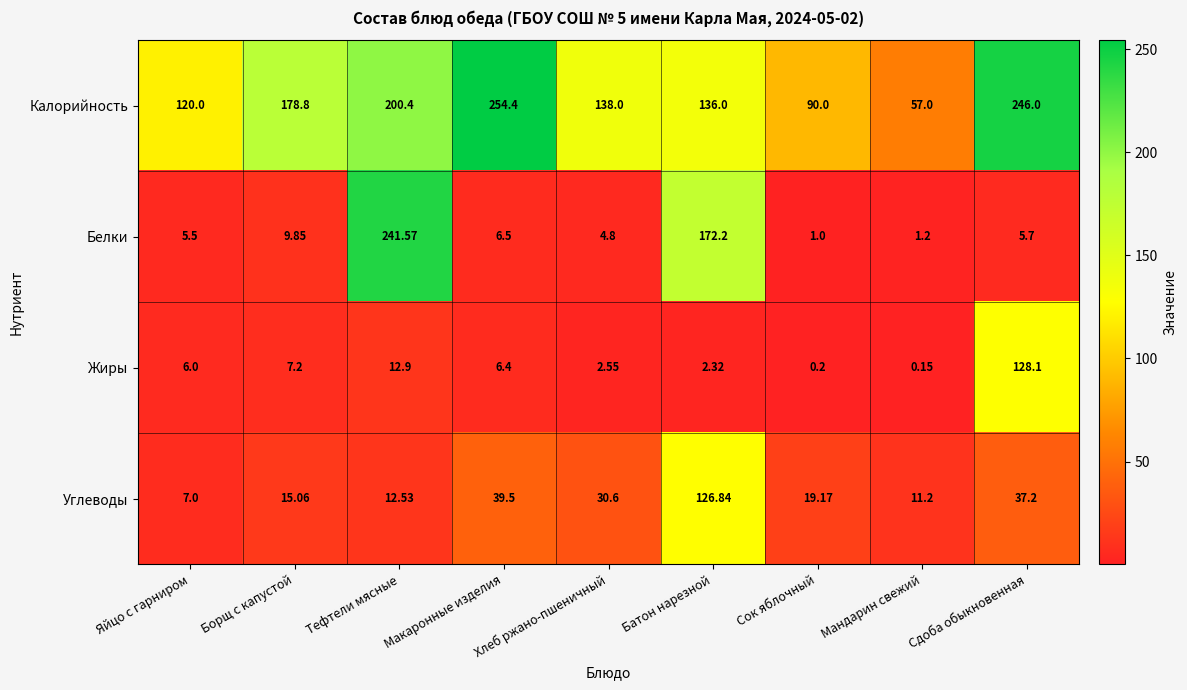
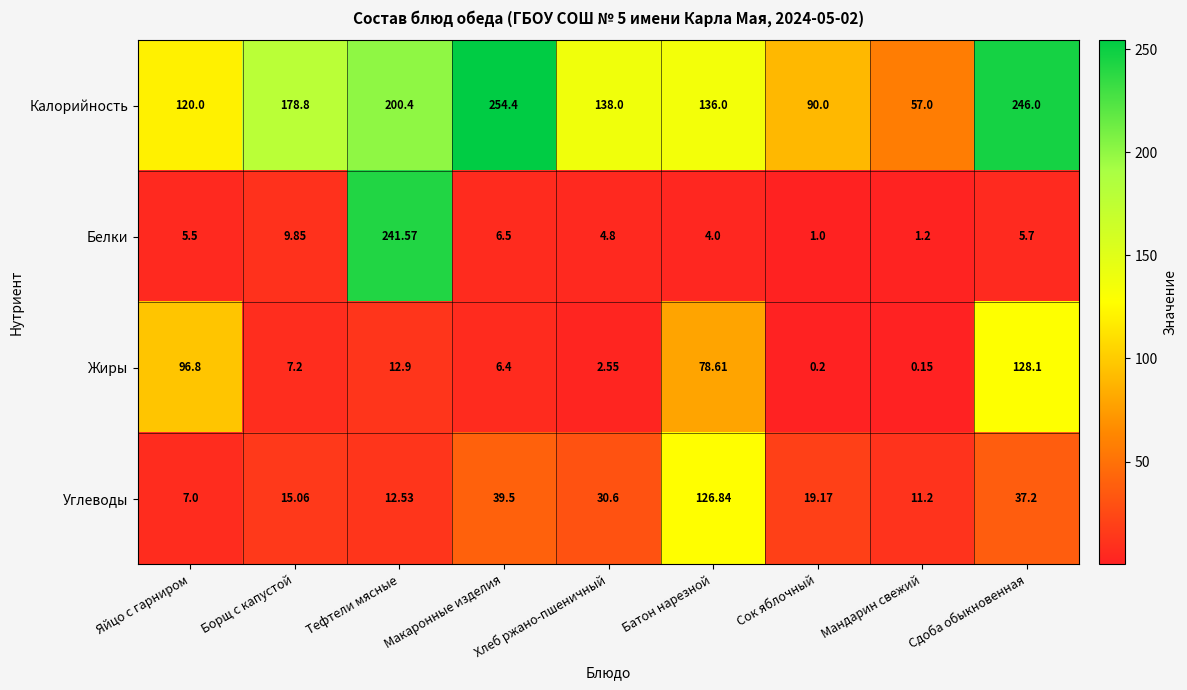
  {
    "Калорийность": {
      "Яйцо с гарниром": 120.0,
      "Борщ с капустой": 178.8,
      "Тефтели мясные": 200.4,
      "Макаронные изделия": 254.4,
      "Хлеб ржано-пшеничный": 138.0,
      "Батон нарезной": 136.0,
      "Сок яблочный": 90.0,
      "Мандарин свежий": 57.0,
      "Сдоба обыкновенная": 246.0
    },
    "Белки": {
      "Яйцо с гарниром": 5.5,
      "Борщ с капустой": 9.85,
      "Тефтели мясные": 241.57,
      "Макаронные изделия": 6.5,
      "Хлеб ржано-пшеничный": 4.8,
-     "Батон нарезной": 172.2,
+     "Батон нарезной": 4.0,
      "Сок яблочный": 1.0,
      "Мандарин свежий": 1.2,
      "Сдоба обыкновенная": 5.7
    },
    "Жиры": {
-     "Яйцо с гарниром": 6.0,
+     "Яйцо с гарниром": 96.8,
      "Борщ с капустой": 7.2,
      "Тефтели мясные": 12.9,
      "Макаронные изделия": 6.4,
      "Хлеб ржано-пшеничный": 2.55,
-     "Батон нарезной": 2.32,
+     "Батон нарезной": 78.61,
      "Сок яблочный": 0.2,
      "Мандарин свежий": 0.15,
      "Сдоба обыкновенная": 128.1
    },
    "Углеводы": {
      "Яйцо с гарниром": 7.0,
      "Борщ с капустой": 15.06,
      "Тефтели мясные": 12.53,
      "Макаронные изделия": 39.5,
      "Хлеб ржано-пшеничный": 30.6,
      "Батон нарезной": 126.84,
      "Сок яблочный": 19.17,
      "Мандарин свежий": 11.2,
      "Сдоба обыкновенная": 37.2
    }
  }
